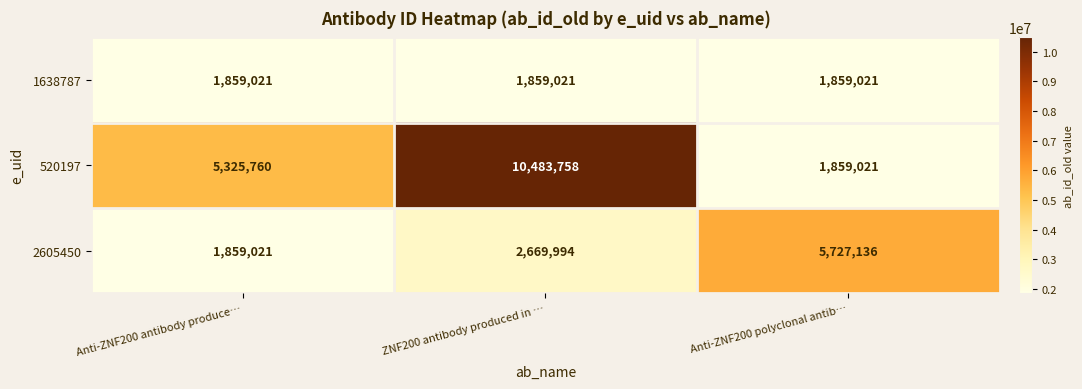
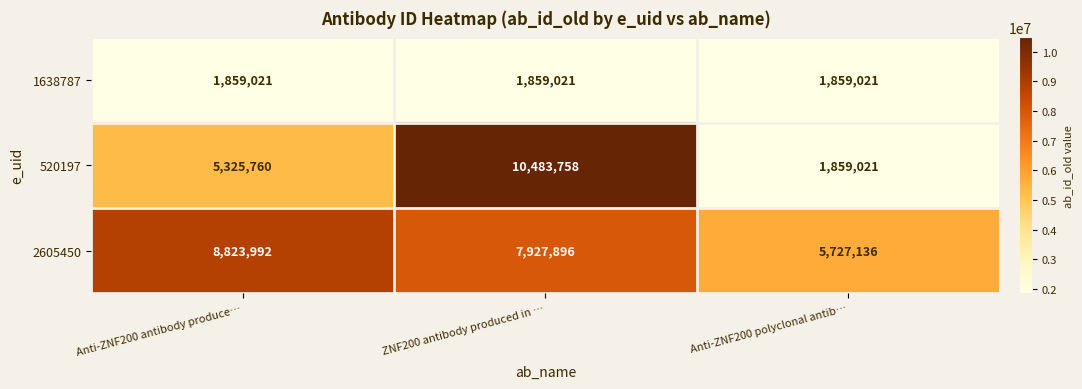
  {
    "1638787": {
      "Anti-ZNF200 antibody produce…": "1,859,021",
      "ZNF200 antibody produced in …": "1,859,021",
      "Anti-ZNF200 polyclonal antib…": "1,859,021"
    },
    "520197": {
      "Anti-ZNF200 antibody produce…": "5,325,760",
      "ZNF200 antibody produced in …": "10,483,758",
      "Anti-ZNF200 polyclonal antib…": "1,859,021"
    },
    "2605450": {
-     "Anti-ZNF200 antibody produce…": "1,859,021",
-     "ZNF200 antibody produced in …": "2,669,994",
+     "Anti-ZNF200 antibody produce…": "8,823,992",
+     "ZNF200 antibody produced in …": "7,927,896",
      "Anti-ZNF200 polyclonal antib…": "5,727,136"
    }
  }
